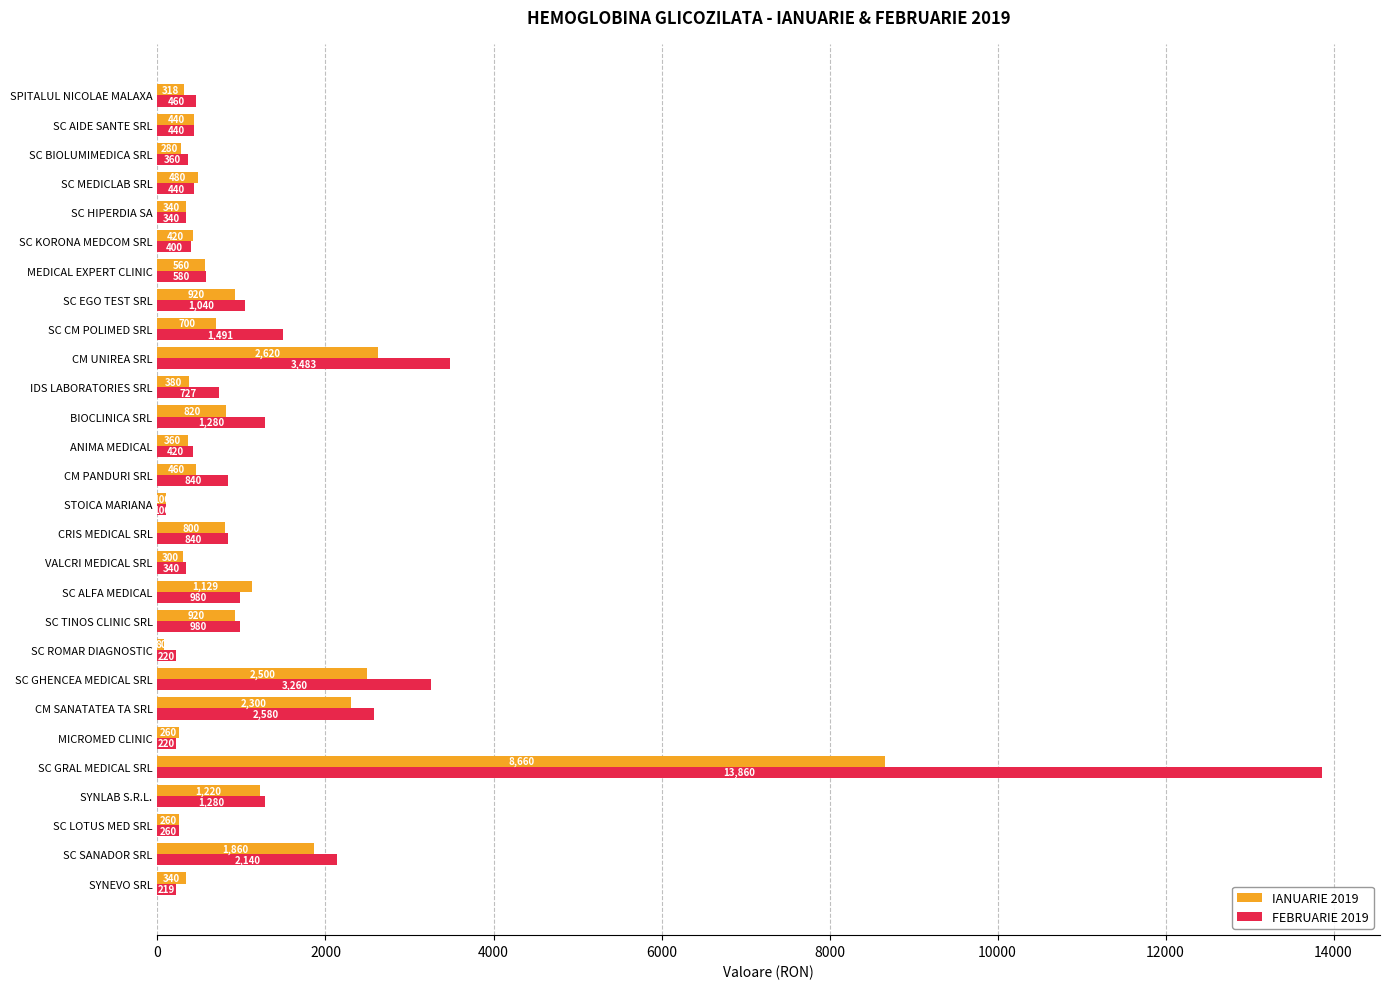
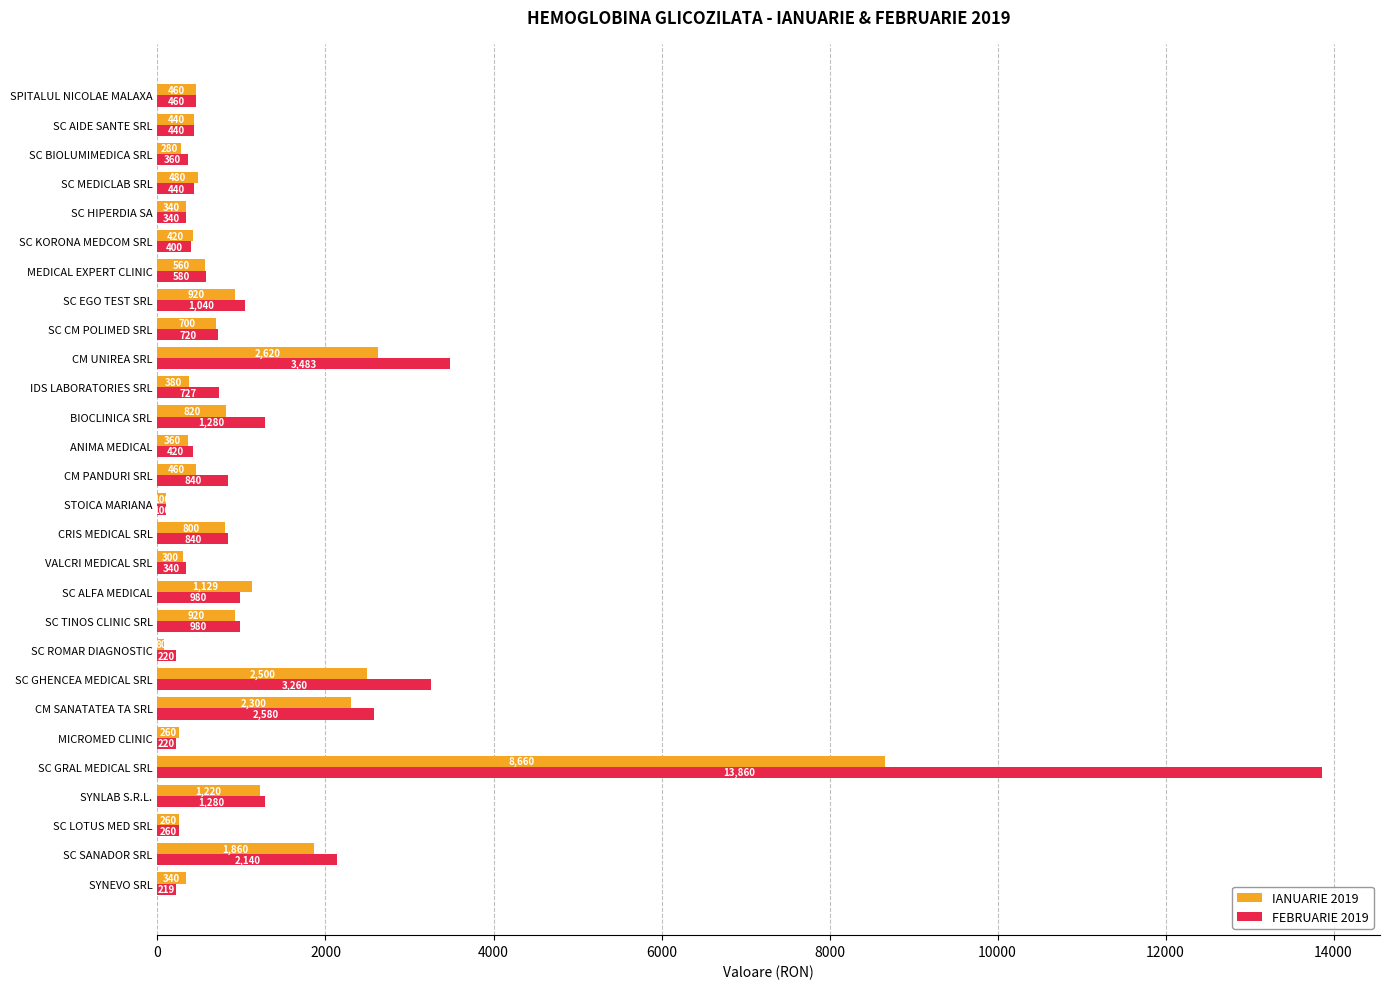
  {
    "IANUARIE 2019": {
-     "SPITALUL NICOLAE MALAXA": "318",
+     "SPITALUL NICOLAE MALAXA": "460",
      "SC AIDE SANTE SRL": "440",
      "SC BIOLUMIMEDICA SRL": "280",
      "SC MEDICLAB SRL": "480",
      "SC HIPERDIA SA": "340",
      "SC KORONA MEDCOM SRL": "420",
      "MEDICAL EXPERT CLINIC": "560",
      "SC EGO TEST SRL": "920",
      "SC CM POLIMED SRL": "700",
      "CM UNIREA SRL": "2,620",
      "IDS LABORATORIES SRL": "380",
      "BIOCLINICA SRL": "820",
      "ANIMA MEDICAL": "360",
      "CM PANDURI SRL": "460",
      "CRIS MEDICAL SRL": "800",
      "VALCRI MEDICAL SRL": "300",
      "SC ALFA MEDICAL": "1,129",
      "SC TINOS CLINIC SRL": "920",
      "SC GHENCEA MEDICAL SRL": "2,500",
      "CM SANATATEA TA SRL": "2,300",
      "MICROMED CLINIC": "260",
      "SC GRAL MEDICAL SRL": "8,660",
      "SYNLAB S.R.L.": "1,220",
      "SC LOTUS MED SRL": "260",
      "SC SANADOR SRL": "1,860",
      "SYNEVO SRL": "340"
    },
    "FEBRUARIE 2019": {
      "SPITALUL NICOLAE MALAXA": "460",
      "SC AIDE SANTE SRL": "440",
      "SC BIOLUMIMEDICA SRL": "360",
      "SC MEDICLAB SRL": "440",
      "SC HIPERDIA SA": "340",
      "SC KORONA MEDCOM SRL": "400",
      "MEDICAL EXPERT CLINIC": "580",
      "SC EGO TEST SRL": "1,040",
-     "SC CM POLIMED SRL": "1,491",
+     "SC CM POLIMED SRL": "720",
      "CM UNIREA SRL": "3,483",
      "IDS LABORATORIES SRL": "727",
      "BIOCLINICA SRL": "1,280",
      "ANIMA MEDICAL": "420",
      "CM PANDURI SRL": "840",
      "CRIS MEDICAL SRL": "840",
      "VALCRI MEDICAL SRL": "340",
      "SC ALFA MEDICAL": "980",
      "SC TINOS CLINIC SRL": "980",
      "SC ROMAR DIAGNOSTIC": "220",
      "SC GHENCEA MEDICAL SRL": "3,260",
      "CM SANATATEA TA SRL": "2,580",
      "MICROMED CLINIC": "220",
      "SC GRAL MEDICAL SRL": "13,860",
      "SYNLAB S.R.L.": "1,280",
      "SC LOTUS MED SRL": "260",
      "SC SANADOR SRL": "2,140",
      "SYNEVO SRL": "219"
    }
  }
